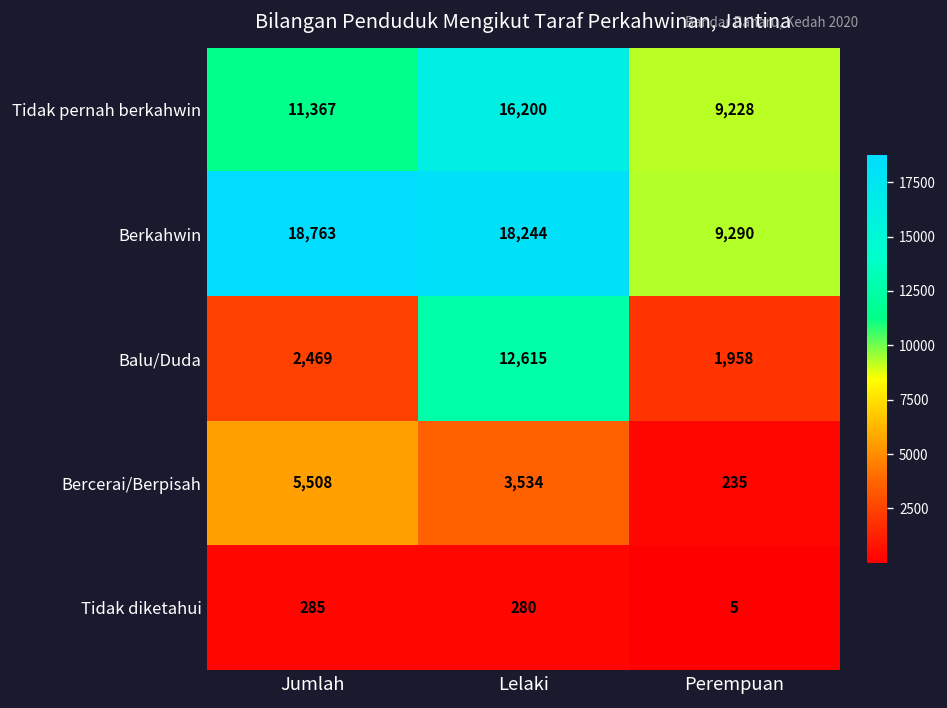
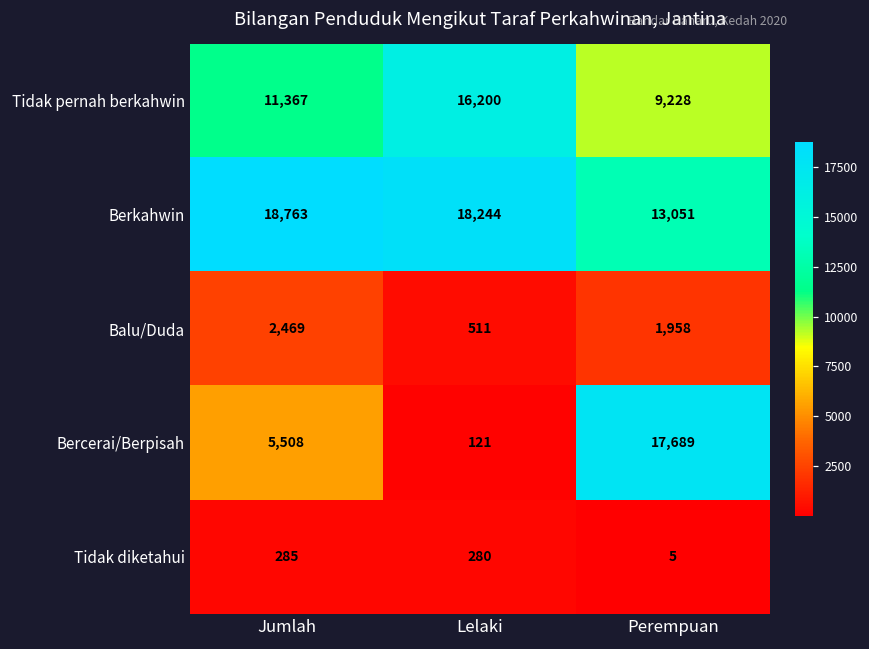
  {
    "Tidak pernah berkahwin": {
      "Jumlah": "11,367",
      "Lelaki": "16,200",
      "Perempuan": "9,228"
    },
    "Berkahwin": {
      "Jumlah": "18,763",
      "Lelaki": "18,244",
-     "Perempuan": "9,290"
+     "Perempuan": "13,051"
    },
    "Balu/Duda": {
      "Jumlah": "2,469",
-     "Lelaki": "12,615",
+     "Lelaki": "511",
      "Perempuan": "1,958"
    },
    "Bercerai/Berpisah": {
      "Jumlah": "5,508",
-     "Lelaki": "3,534",
-     "Perempuan": "235"
+     "Lelaki": "121",
+     "Perempuan": "17,689"
    },
    "Tidak diketahui": {
      "Jumlah": "285",
      "Lelaki": "280",
      "Perempuan": "5"
    }
  }
